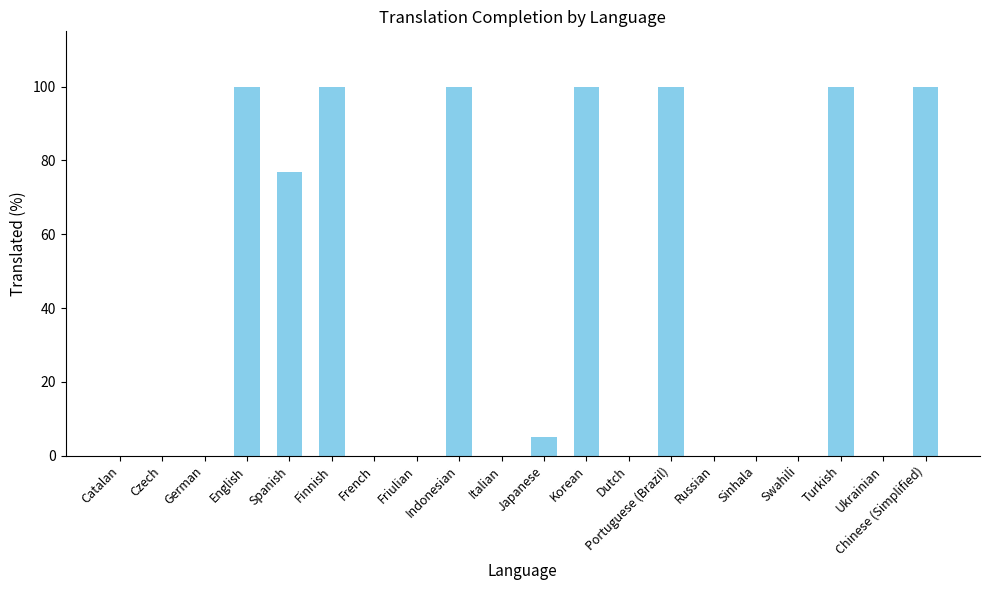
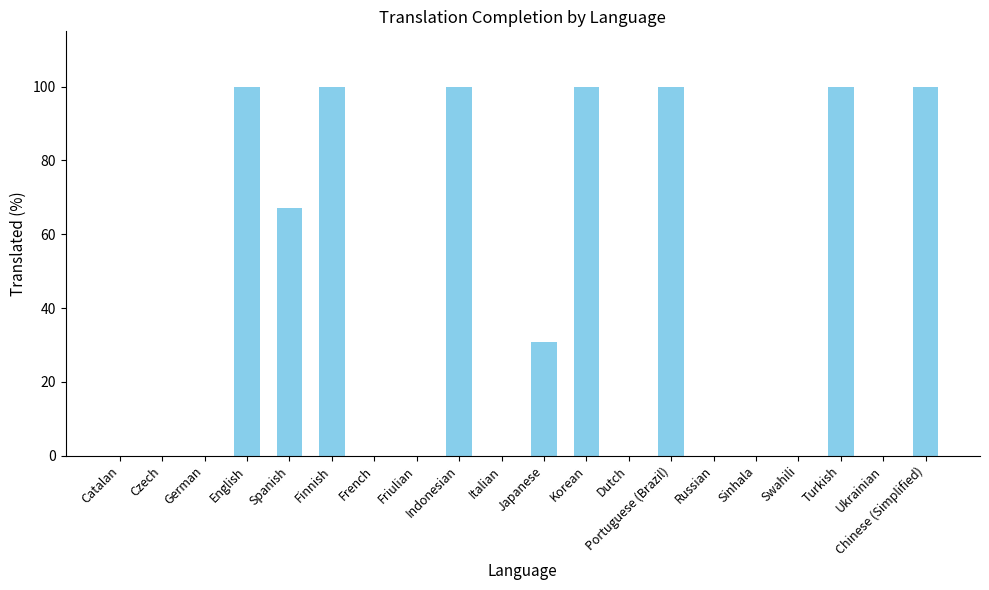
  {
    "Catalan": 0,
    "Czech": 0,
    "German": 0,
    "English": 100,
-   "Spanish": 77,
+   "Spanish": 67,
    "Finnish": 100,
    "French": 0,
    "Friulian": 0,
    "Indonesian": 100,
    "Italian": 0,
-   "Japanese": 5,
+   "Japanese": 31,
    "Korean": 100,
    "Dutch": 0,
    "Portuguese (Brazil)": 100,
    "Russian": 0,
    "Sinhala": 0,
    "Swahili": 0,
    "Turkish": 100,
    "Ukrainian": 0,
    "Chinese (Simplified)": 100
  }
